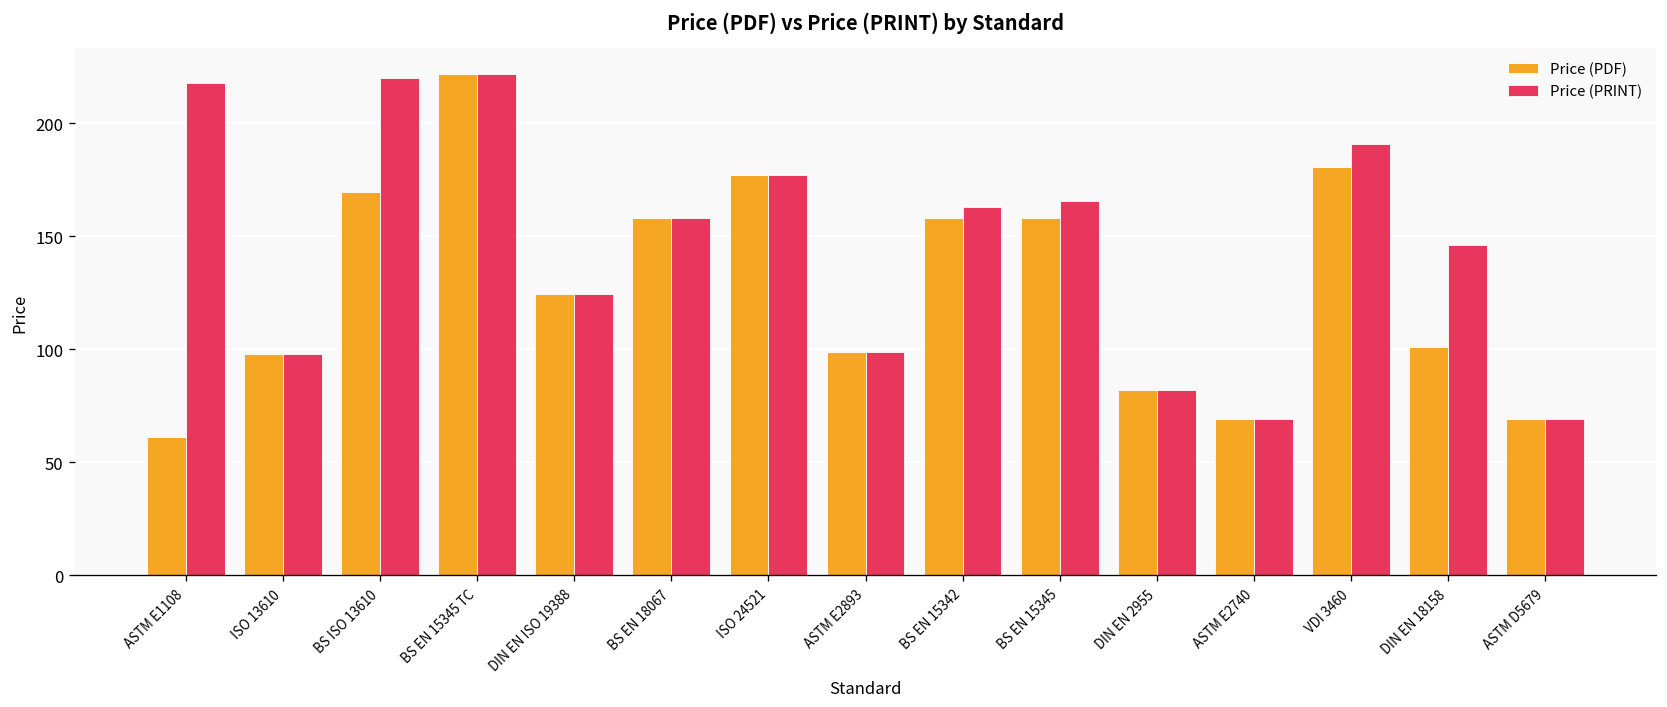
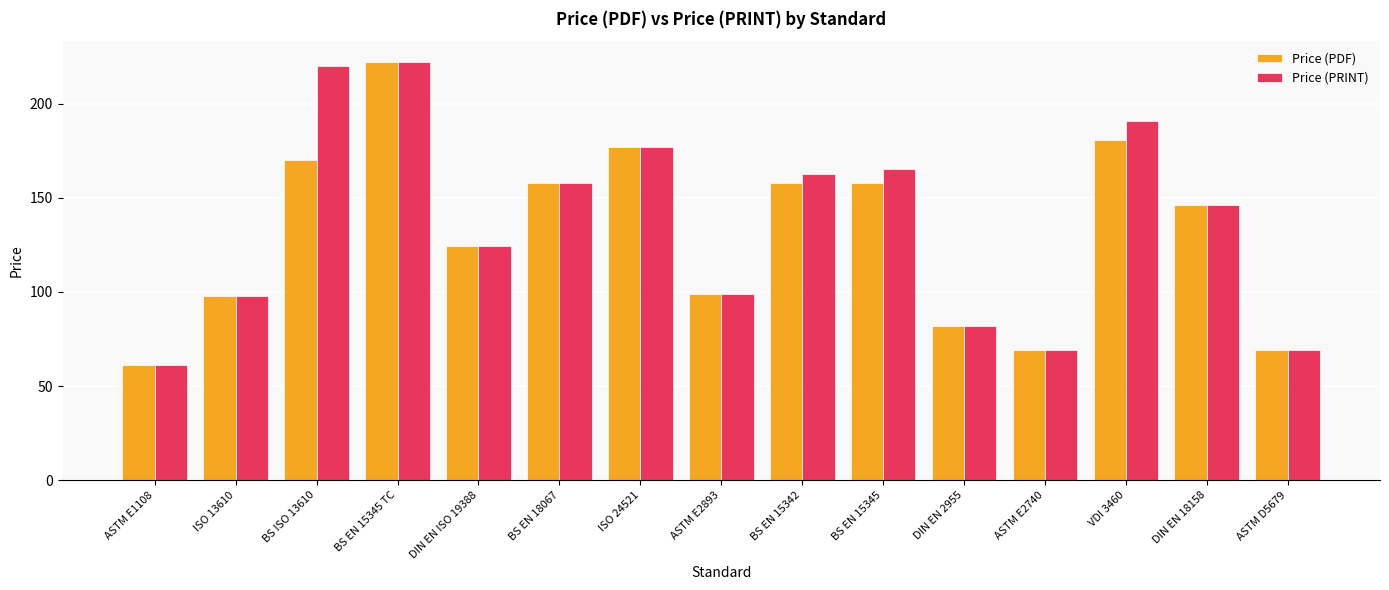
  {
    "Price (PDF)": {
      "ASTM E1108": 61,
      "ISO 13610": 98,
      "BS ISO 13610": 170,
      "BS EN 15345 TC": 222,
      "DIN EN ISO 19388": 124,
      "BS EN 18067": 158,
      "ISO 24521": 177,
      "ASTM E2893": 99,
      "BS EN 15342": 158,
      "BS EN 15345": 158,
      "DIN EN 2955": 82,
      "ASTM E2740": 69,
      "VDI 3460": 180,
-     "DIN EN 18158": 101,
+     "DIN EN 18158": 146,
      "ASTM D5679": 69
    },
    "Price (PRINT)": {
-     "ASTM E1108": 218,
+     "ASTM E1108": 61,
      "ISO 13610": 98,
      "BS ISO 13610": 220,
      "BS EN 15345 TC": 222,
      "DIN EN ISO 19388": 124,
      "BS EN 18067": 158,
      "ISO 24521": 177,
      "ASTM E2893": 99,
      "BS EN 15342": 163,
      "BS EN 15345": 166,
      "DIN EN 2955": 82,
      "ASTM E2740": 69,
      "VDI 3460": 191,
      "DIN EN 18158": 146,
      "ASTM D5679": 69
    }
  }
